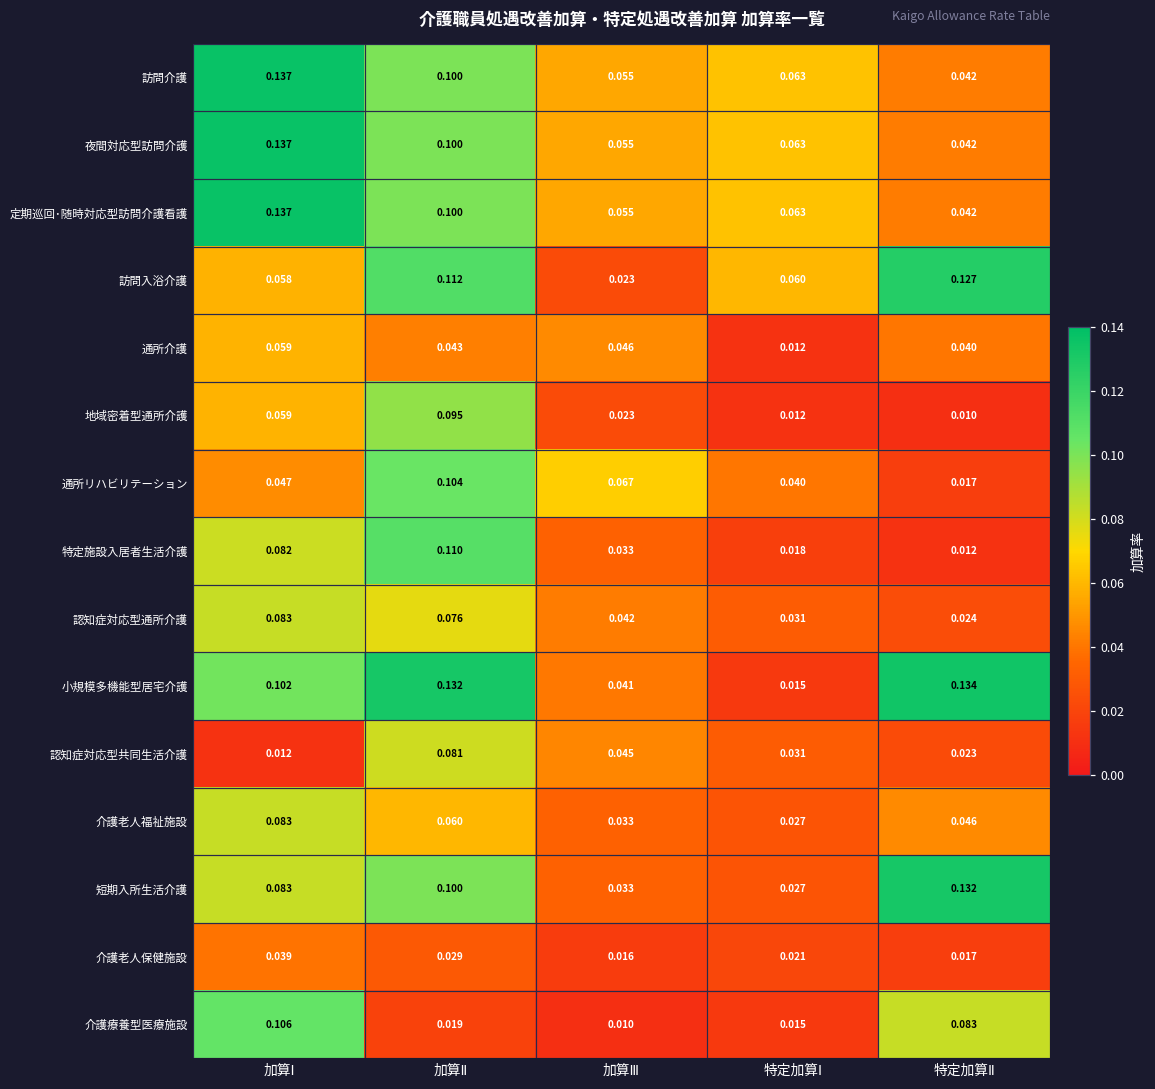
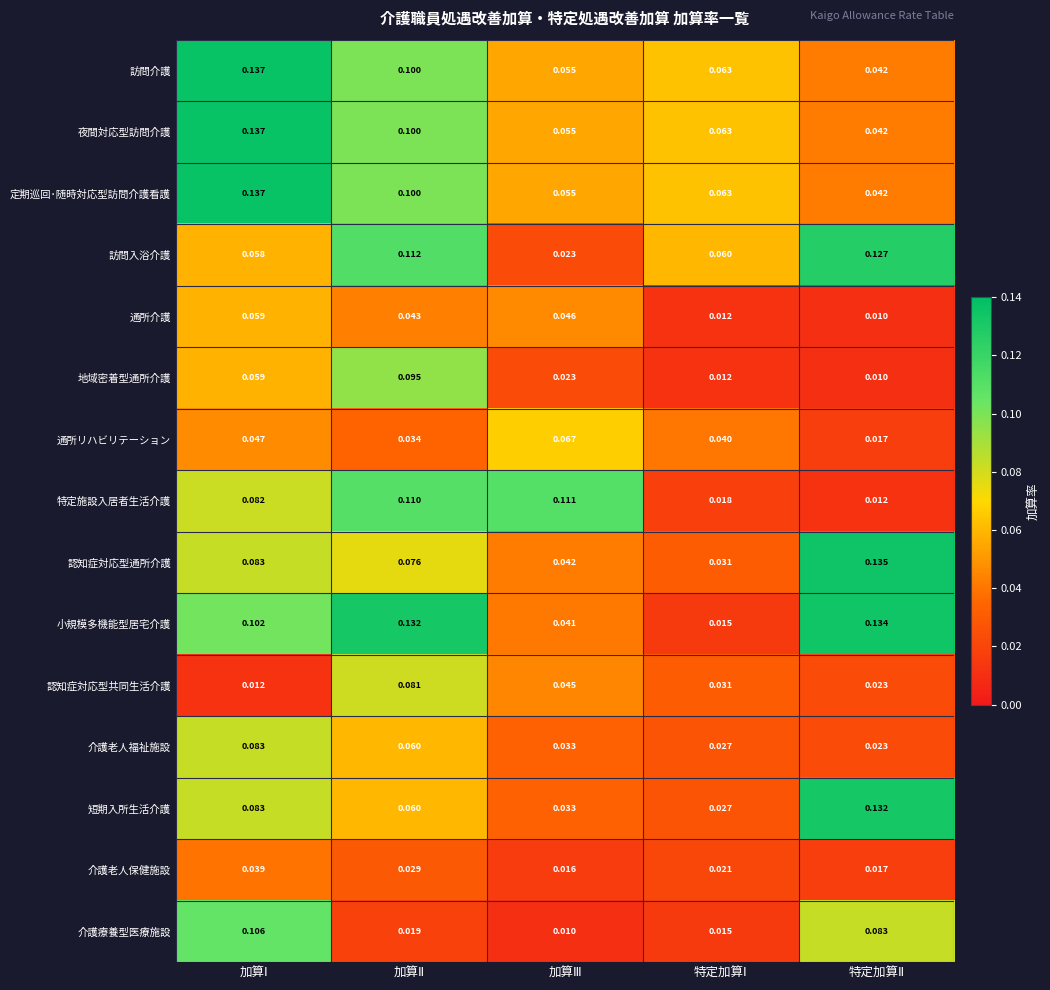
  {
    "訪問介護": {
      "加算Ⅰ": 0.137,
      "加算Ⅱ": 0.100,
      "加算Ⅲ": 0.055,
      "特定加算Ⅰ": 0.063,
      "特定加算Ⅱ": 0.042
    },
    "夜間対応型訪問介護": {
      "加算Ⅰ": 0.137,
      "加算Ⅱ": 0.100,
      "加算Ⅲ": 0.055,
      "特定加算Ⅰ": 0.063,
      "特定加算Ⅱ": 0.042
    },
    "定期巡回･随時対応型訪問介護看護": {
      "加算Ⅰ": 0.137,
      "加算Ⅱ": 0.100,
      "加算Ⅲ": 0.055,
      "特定加算Ⅰ": 0.063,
      "特定加算Ⅱ": 0.042
    },
    "訪問入浴介護": {
      "加算Ⅰ": 0.058,
      "加算Ⅱ": 0.112,
      "加算Ⅲ": 0.023,
      "特定加算Ⅰ": 0.060,
      "特定加算Ⅱ": 0.127
    },
    "通所介護": {
      "加算Ⅰ": 0.059,
      "加算Ⅱ": 0.043,
      "加算Ⅲ": 0.046,
      "特定加算Ⅰ": 0.012,
-     "特定加算Ⅱ": 0.040
+     "特定加算Ⅱ": 0.010
    },
    "地域密着型通所介護": {
      "加算Ⅰ": 0.059,
      "加算Ⅱ": 0.095,
      "加算Ⅲ": 0.023,
      "特定加算Ⅰ": 0.012,
      "特定加算Ⅱ": 0.010
    },
    "通所リハビリテーション": {
      "加算Ⅰ": 0.047,
-     "加算Ⅱ": 0.104,
+     "加算Ⅱ": 0.034,
      "加算Ⅲ": 0.067,
      "特定加算Ⅰ": 0.040,
      "特定加算Ⅱ": 0.017
    },
    "特定施設入居者生活介護": {
      "加算Ⅰ": 0.082,
      "加算Ⅱ": 0.110,
-     "加算Ⅲ": 0.033,
+     "加算Ⅲ": 0.111,
      "特定加算Ⅰ": 0.018,
      "特定加算Ⅱ": 0.012
    },
    "認知症対応型通所介護": {
      "加算Ⅰ": 0.083,
      "加算Ⅱ": 0.076,
      "加算Ⅲ": 0.042,
      "特定加算Ⅰ": 0.031,
-     "特定加算Ⅱ": 0.024
+     "特定加算Ⅱ": 0.135
    },
    "小規模多機能型居宅介護": {
      "加算Ⅰ": 0.102,
      "加算Ⅱ": 0.132,
      "加算Ⅲ": 0.041,
      "特定加算Ⅰ": 0.015,
      "特定加算Ⅱ": 0.134
    },
    "認知症対応型共同生活介護": {
      "加算Ⅰ": 0.012,
      "加算Ⅱ": 0.081,
      "加算Ⅲ": 0.045,
      "特定加算Ⅰ": 0.031,
      "特定加算Ⅱ": 0.023
    },
    "介護老人福祉施設": {
      "加算Ⅰ": 0.083,
      "加算Ⅱ": 0.060,
      "加算Ⅲ": 0.033,
      "特定加算Ⅰ": 0.027,
-     "特定加算Ⅱ": 0.046
+     "特定加算Ⅱ": 0.023
    },
    "短期入所生活介護": {
      "加算Ⅰ": 0.083,
-     "加算Ⅱ": 0.100,
+     "加算Ⅱ": 0.060,
      "加算Ⅲ": 0.033,
      "特定加算Ⅰ": 0.027,
      "特定加算Ⅱ": 0.132
    },
    "介護老人保健施設": {
      "加算Ⅰ": 0.039,
      "加算Ⅱ": 0.029,
      "加算Ⅲ": 0.016,
      "特定加算Ⅰ": 0.021,
      "特定加算Ⅱ": 0.017
    },
    "介護療養型医療施設": {
      "加算Ⅰ": 0.106,
      "加算Ⅱ": 0.019,
      "加算Ⅲ": 0.010,
      "特定加算Ⅰ": 0.015,
      "特定加算Ⅱ": 0.083
    }
  }
